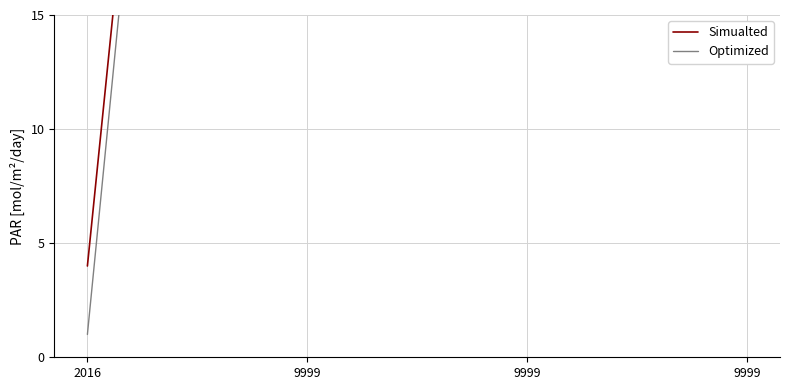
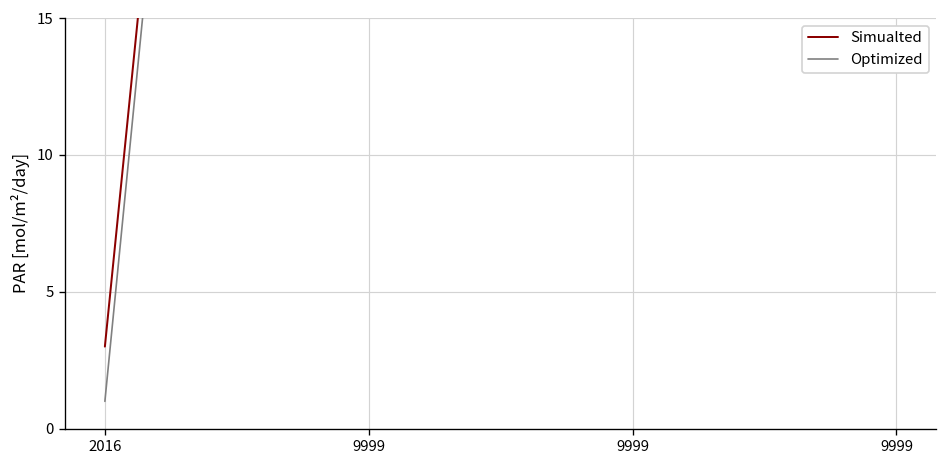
  {
    "Simualted": {
-     "2016": 4
+     "2016": 3
    },
    "Optimized": {
      "2016": 1
    }
  }
